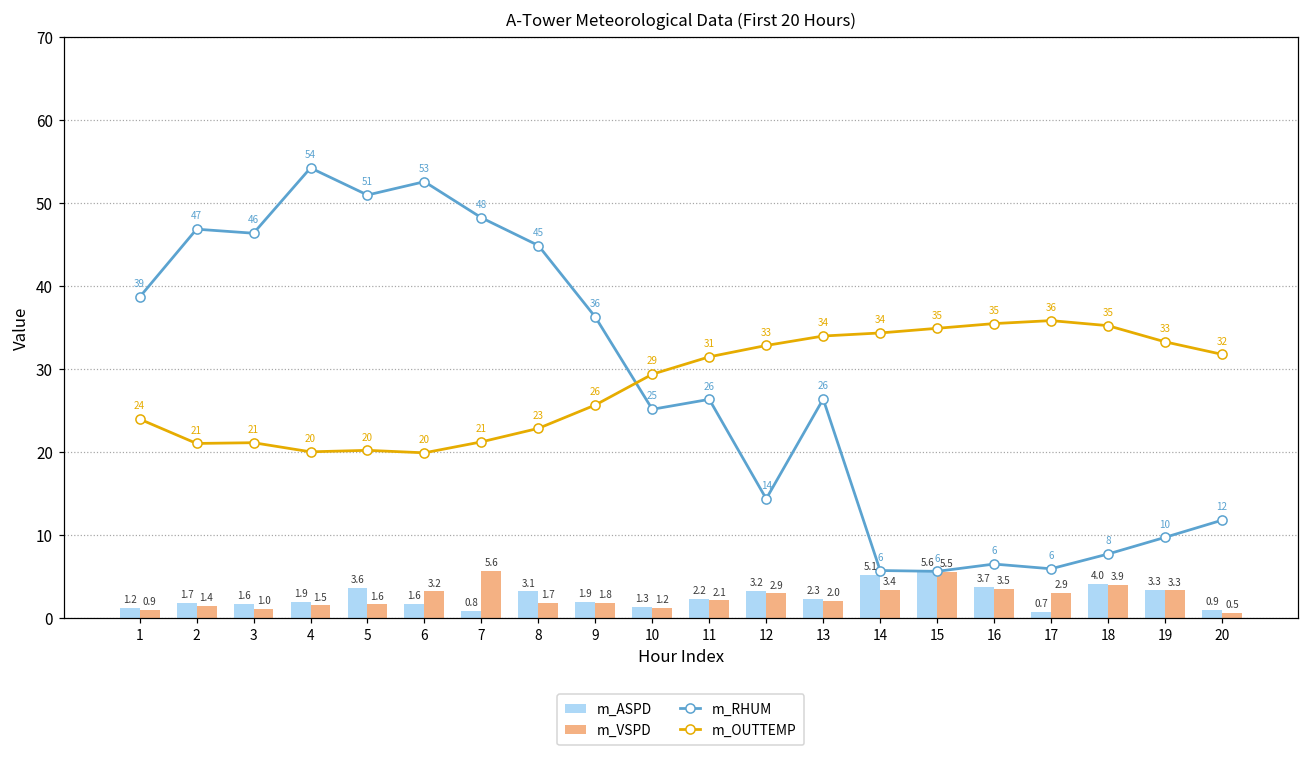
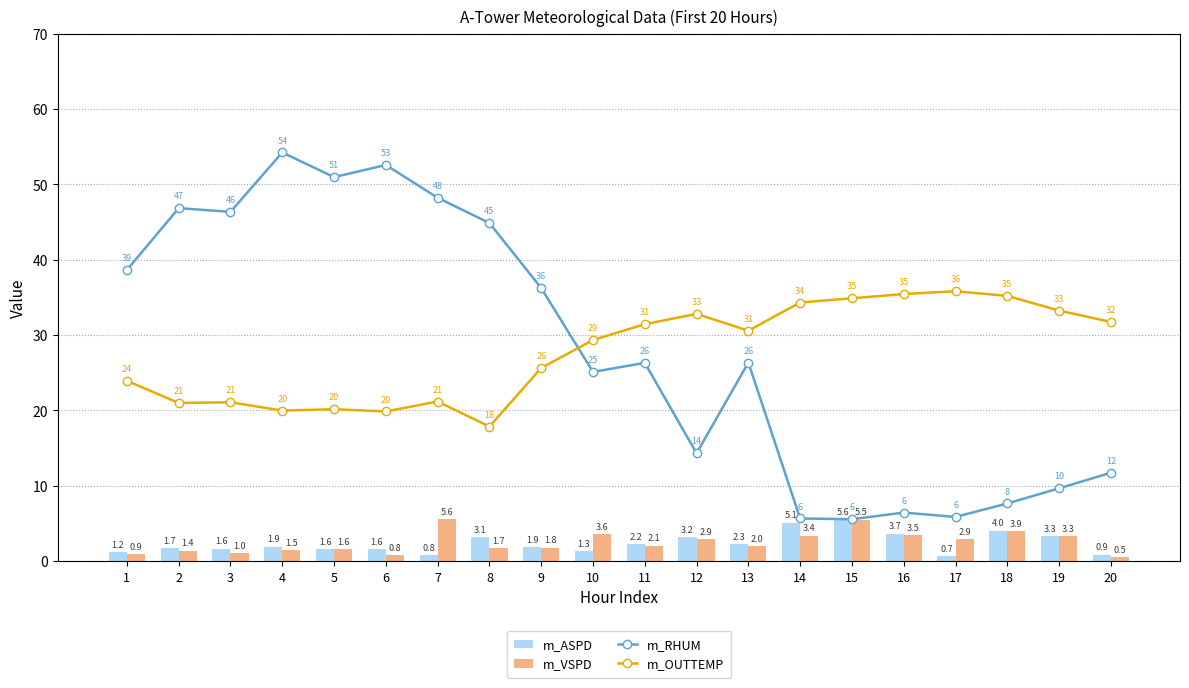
  {
    "m_ASPD": {
      "1": 1.2,
      "2": 1.7,
      "3": 1.6,
      "4": 1.9,
-     "5": 3.6,
+     "5": 1.6,
      "6": 1.6,
      "7": 0.8,
      "8": 3.1,
      "9": 1.9,
      "10": 1.3,
      "11": 2.2,
      "12": 3.2,
      "13": 2.3,
      "14": 5.1,
      "15": 5.6,
      "16": 3.7,
      "17": 0.7,
      "18": 4.0,
      "19": 3.3,
      "20": 0.9
    },
    "m_RHUM": {
      "1": 39,
      "2": 47,
      "3": 46,
      "4": 54,
      "5": 51,
      "6": 53,
      "7": 48,
      "8": 45,
      "9": 36,
      "10": 25,
      "11": 26,
      "12": 14,
      "13": 26,
      "14": 6,
      "15": 6,
      "16": 6,
      "17": 6,
      "18": 8,
      "19": 10,
      "20": 12
    },
    "m_OUTTEMP": {
      "1": 24,
      "2": 21,
      "3": 21,
      "4": 20,
      "5": 20,
      "6": 20,
      "7": 21,
-     "8": 23,
+     "8": 18,
      "9": 26,
      "10": 29,
      "11": 31,
      "12": 33,
-     "13": 34,
+     "13": 31,
      "14": 34,
      "15": 35,
      "16": 35,
      "17": 36,
      "18": 35,
      "19": 33,
      "20": 32
    },
    "m_VSPD": {
      "1": 0.9,
      "2": 1.4,
      "3": 1.0,
      "4": 1.5,
      "5": 1.6,
-     "6": 3.2,
+     "6": 0.8,
      "7": 5.6,
      "8": 1.7,
      "9": 1.8,
-     "10": 1.2,
+     "10": 3.6,
      "11": 2.1,
      "12": 2.9,
      "13": 2.0,
      "14": 3.4,
      "15": 5.5,
      "16": 3.5,
      "17": 2.9,
      "18": 3.9,
      "19": 3.3,
      "20": 0.5
    }
  }
